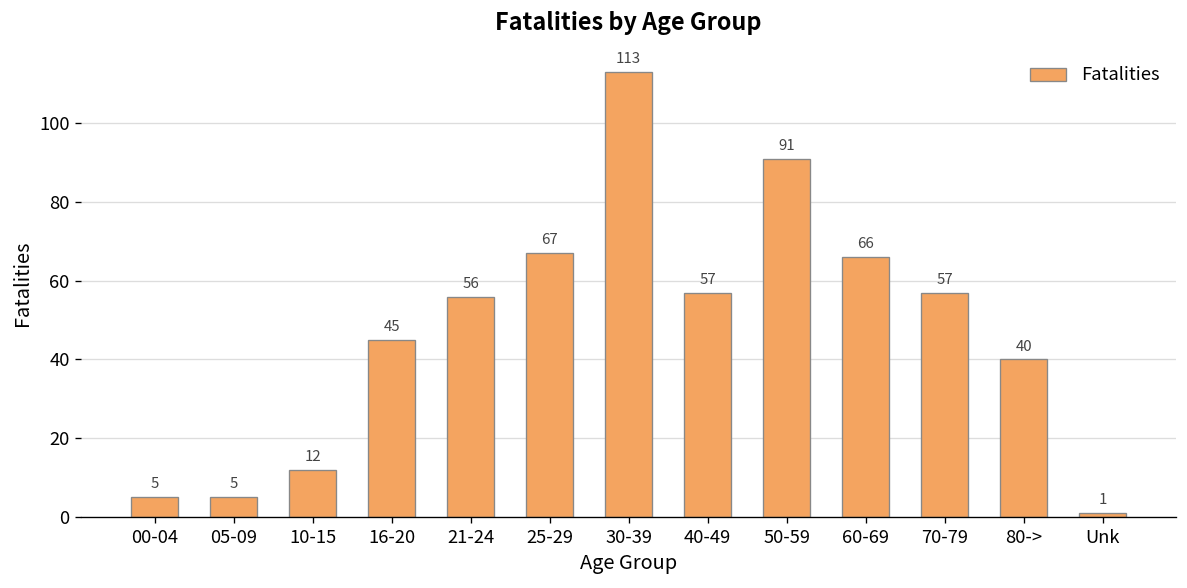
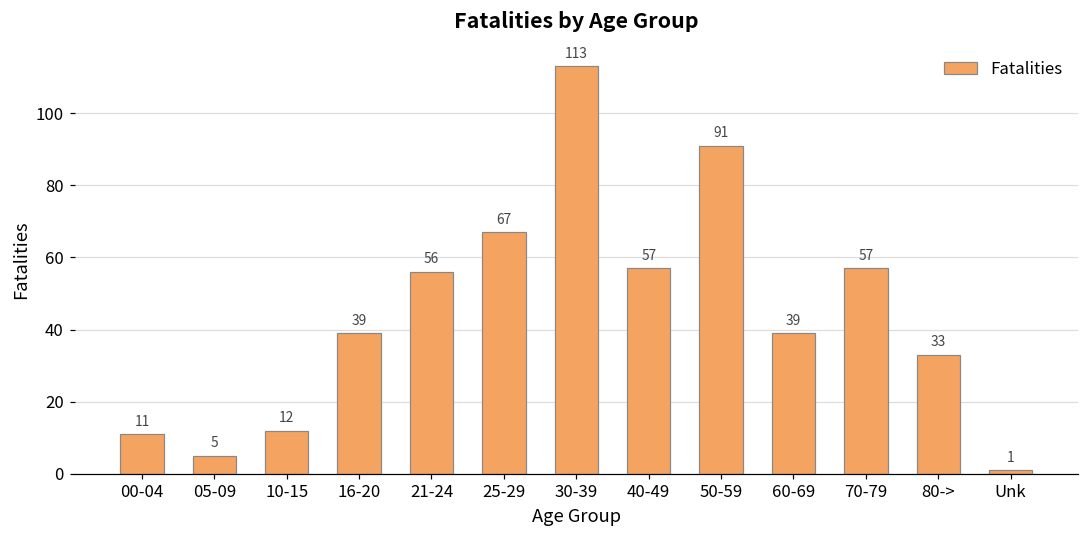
  {
-   "00-04": 5,
+   "00-04": 11,
    "05-09": 5,
    "10-15": 12,
-   "16-20": 45,
+   "16-20": 39,
    "21-24": 56,
    "25-29": 67,
    "30-39": 113,
    "40-49": 57,
    "50-59": 91,
-   "60-69": 66,
+   "60-69": 39,
    "70-79": 57,
-   "80->": 40,
+   "80->": 33,
    "Unk": 1
  }
